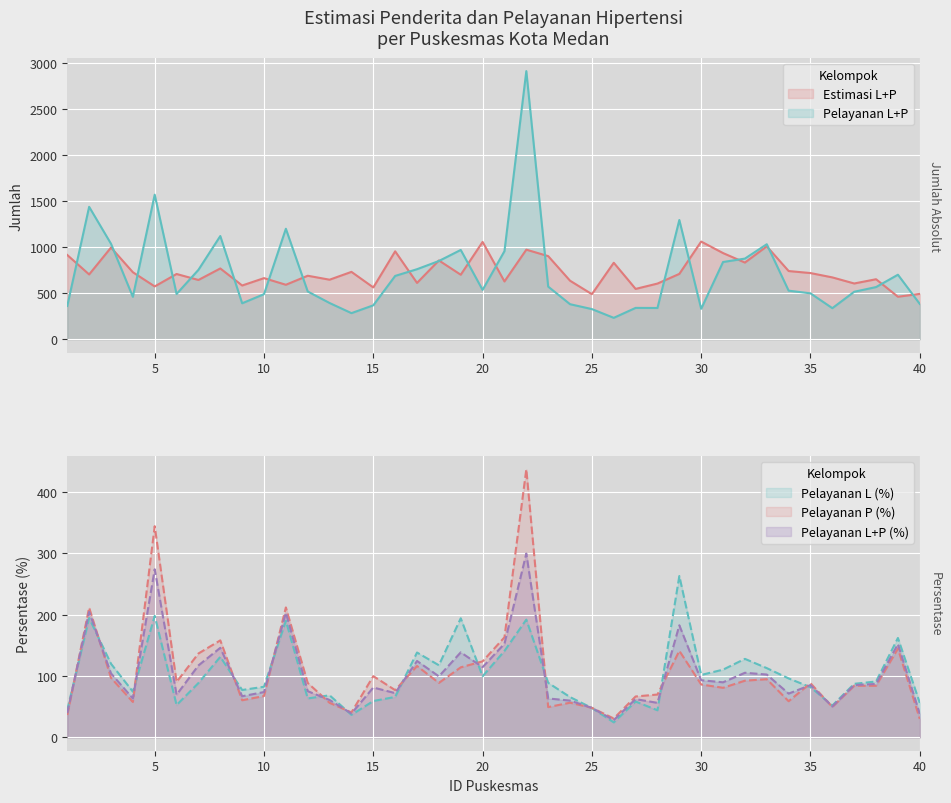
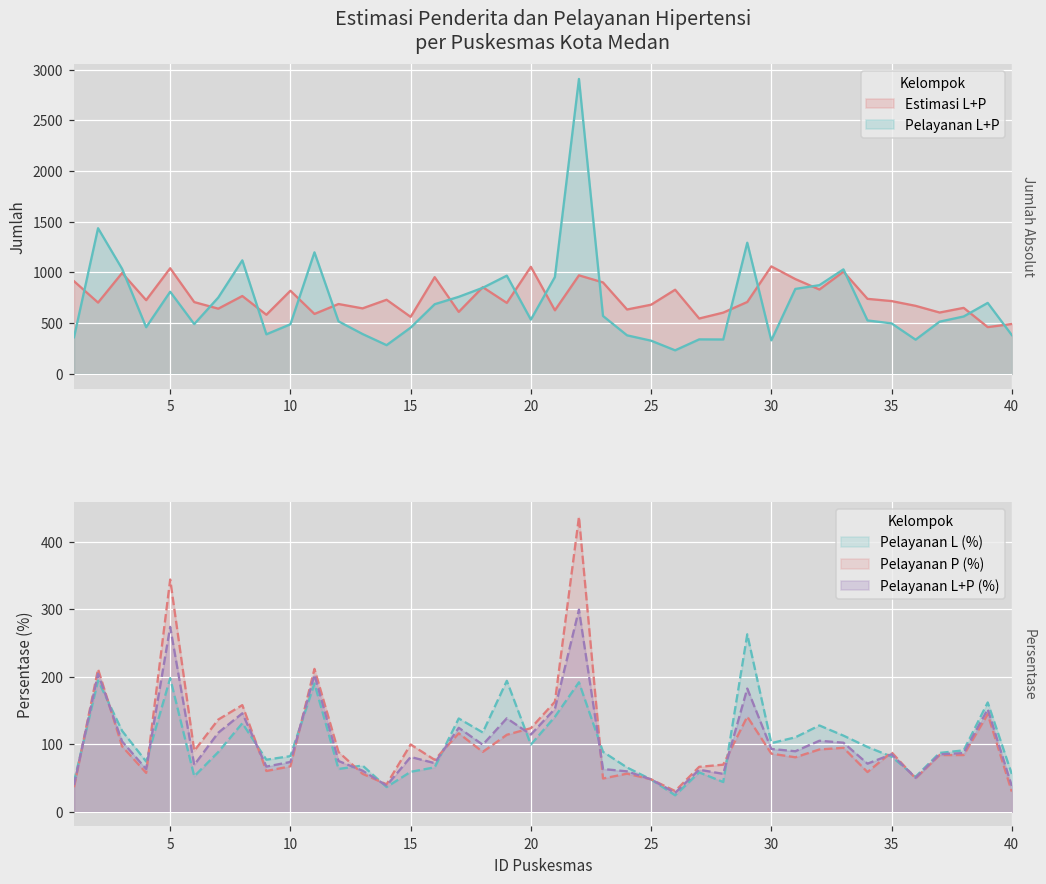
  {
    "Estimasi Penderita dan Pelayanan Hipertensi per Puskesmas Kota Medan": {
      "Estimasi L+P": {
-       "5": 600,
-       "10": 700,
+       "5": 1000,
+       "10": 800,
        "15": 600,
        "20": 1100,
-       "25": 500,
+       "25": 700,
        "30": 1100,
        "35": 700,
        "40": 500
      },
      "Pelayanan L+P": {
-       "5": 1600,
+       "5": 800,
        "10": 500,
-       "15": 400,
+       "15": 500,
        "20": 500,
        "25": 300,
        "30": 300,
        "35": 500,
        "40": 400
      }
    }
  }
